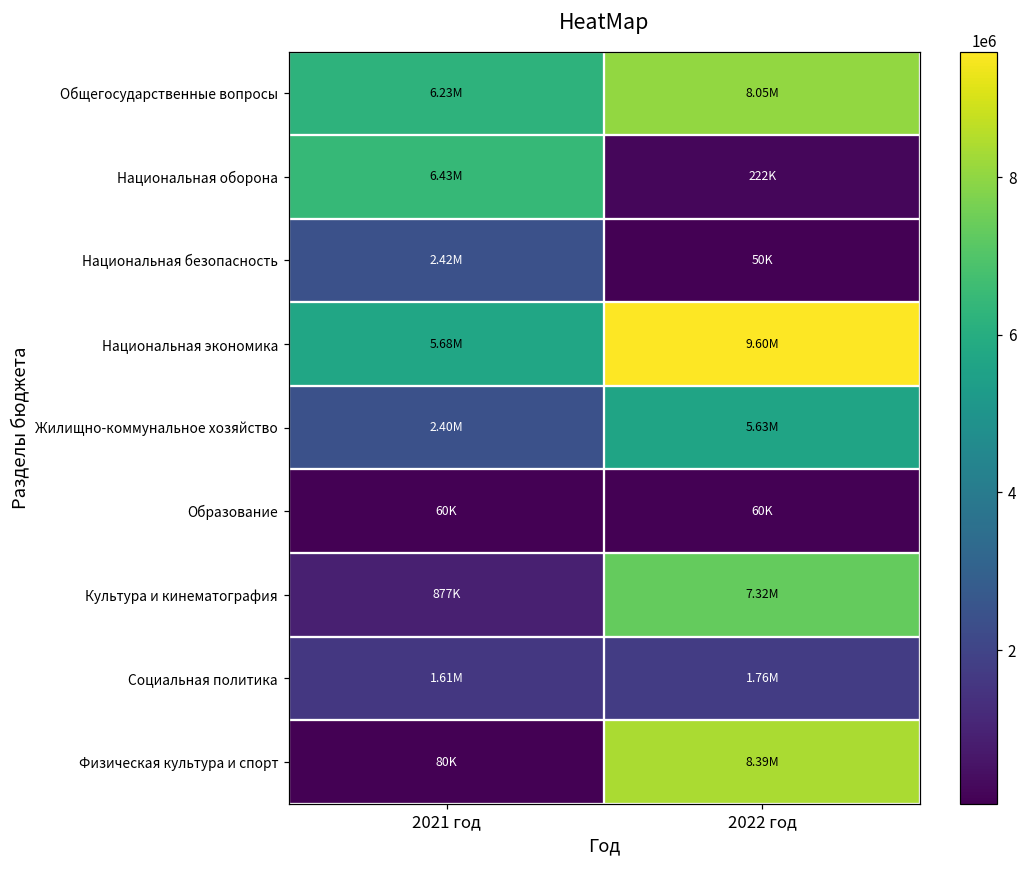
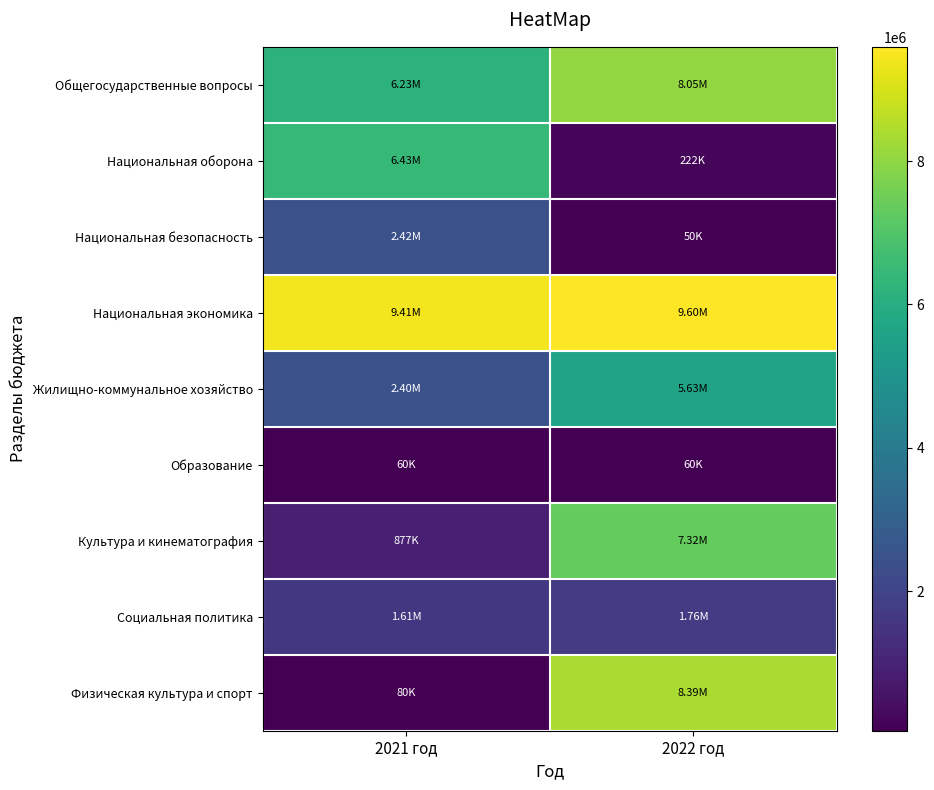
  {
    "Общегосударственные вопросы": {
      "2021 год": "6.23M",
      "2022 год": "8.05M"
    },
    "Национальная оборона": {
      "2021 год": "6.43M",
      "2022 год": "222K"
    },
    "Национальная безопасность": {
      "2021 год": "2.42M",
      "2022 год": "50K"
    },
    "Национальная экономика": {
-     "2021 год": "5.68M",
+     "2021 год": "9.41M",
      "2022 год": "9.60M"
    },
    "Жилищно-коммунальное хозяйство": {
      "2021 год": "2.40M",
      "2022 год": "5.63M"
    },
    "Образование": {
      "2021 год": "60K",
      "2022 год": "60K"
    },
    "Культура и кинематография": {
      "2021 год": "877K",
      "2022 год": "7.32M"
    },
    "Социальная политика": {
      "2021 год": "1.61M",
      "2022 год": "1.76M"
    },
    "Физическая культура и спорт": {
      "2021 год": "80K",
      "2022 год": "8.39M"
    }
  }
